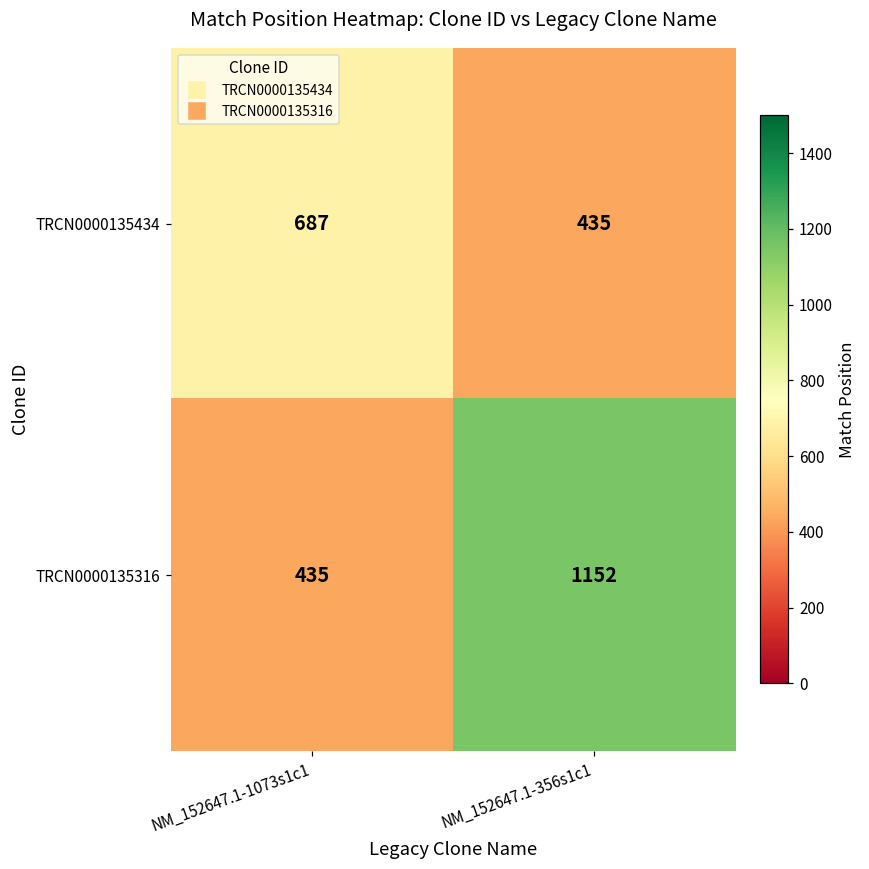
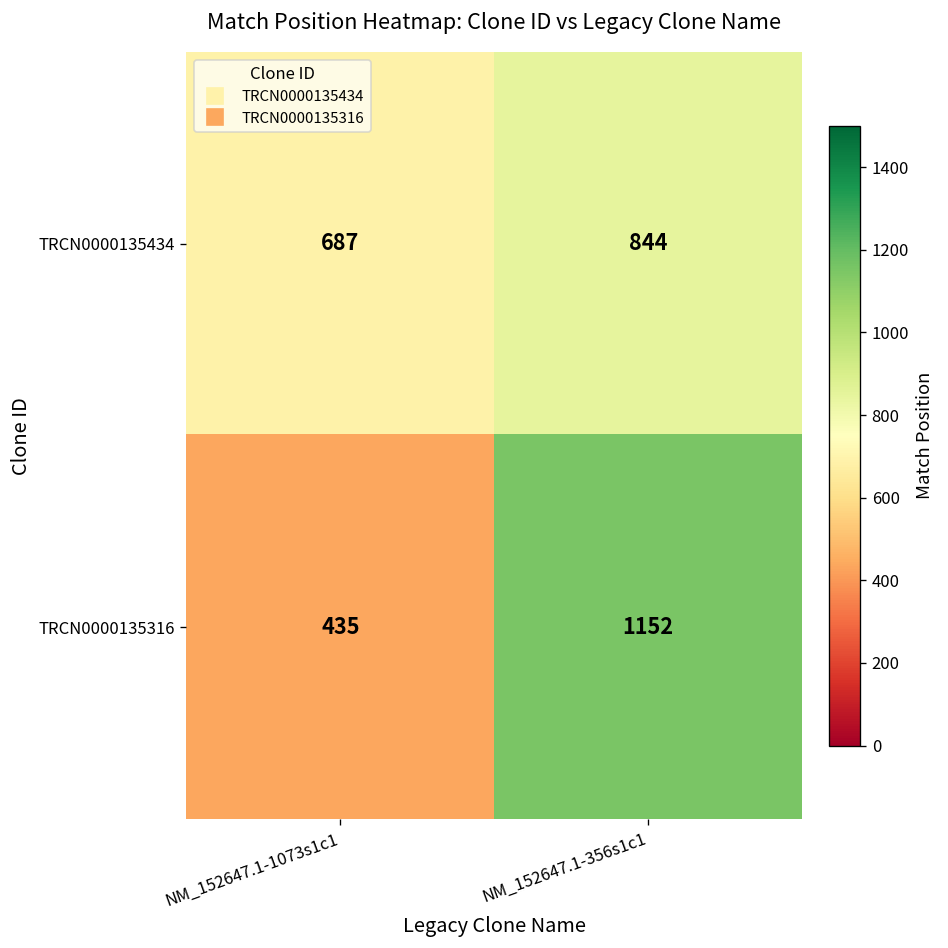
  {
    "TRCN0000135434": {
      "NM_152647.1-1073s1c1": 687,
-     "NM_152647.1-356s1c1": 435
+     "NM_152647.1-356s1c1": 844
    },
    "TRCN0000135316": {
      "NM_152647.1-1073s1c1": 435,
      "NM_152647.1-356s1c1": 1152
    }
  }
